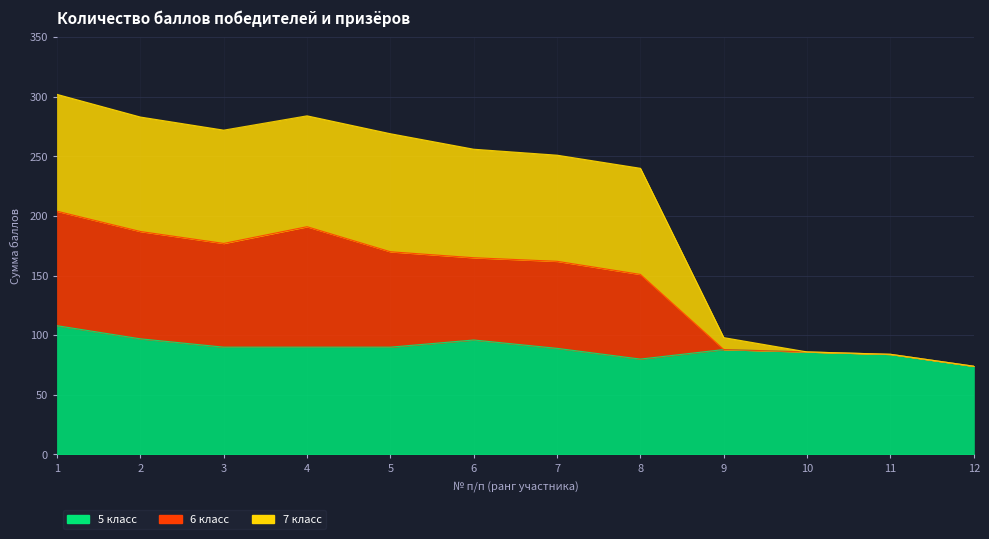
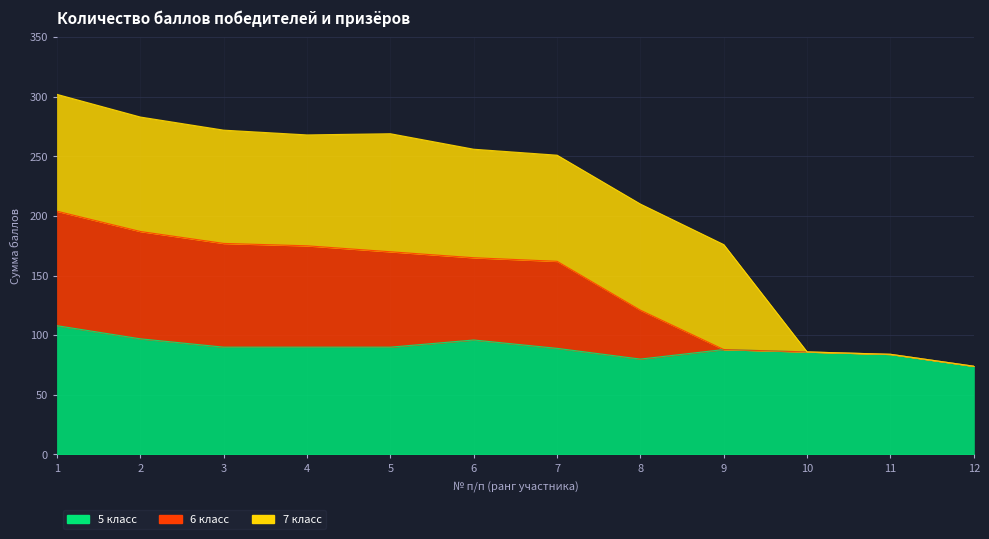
  {
    "5 класс": {
      "1": 108,
      "2": 97,
      "3": 90,
      "4": 90,
      "5": 90,
      "6": 96,
      "7": 89,
      "8": 80
    },
    "6 класс": {
      "1": 96,
      "2": 90,
      "3": 87,
-     "4": 101,
+     "4": 85,
      "5": 80,
      "6": 69,
      "7": 73,
-     "8": 71
+     "8": 41
    },
    "7 класс": {
      "1": 98,
      "2": 96,
      "3": 95,
      "4": 93,
      "5": 99,
      "6": 91,
      "7": 89,
      "8": 89,
-     "9": 10
+     "9": 88
    }
  }
